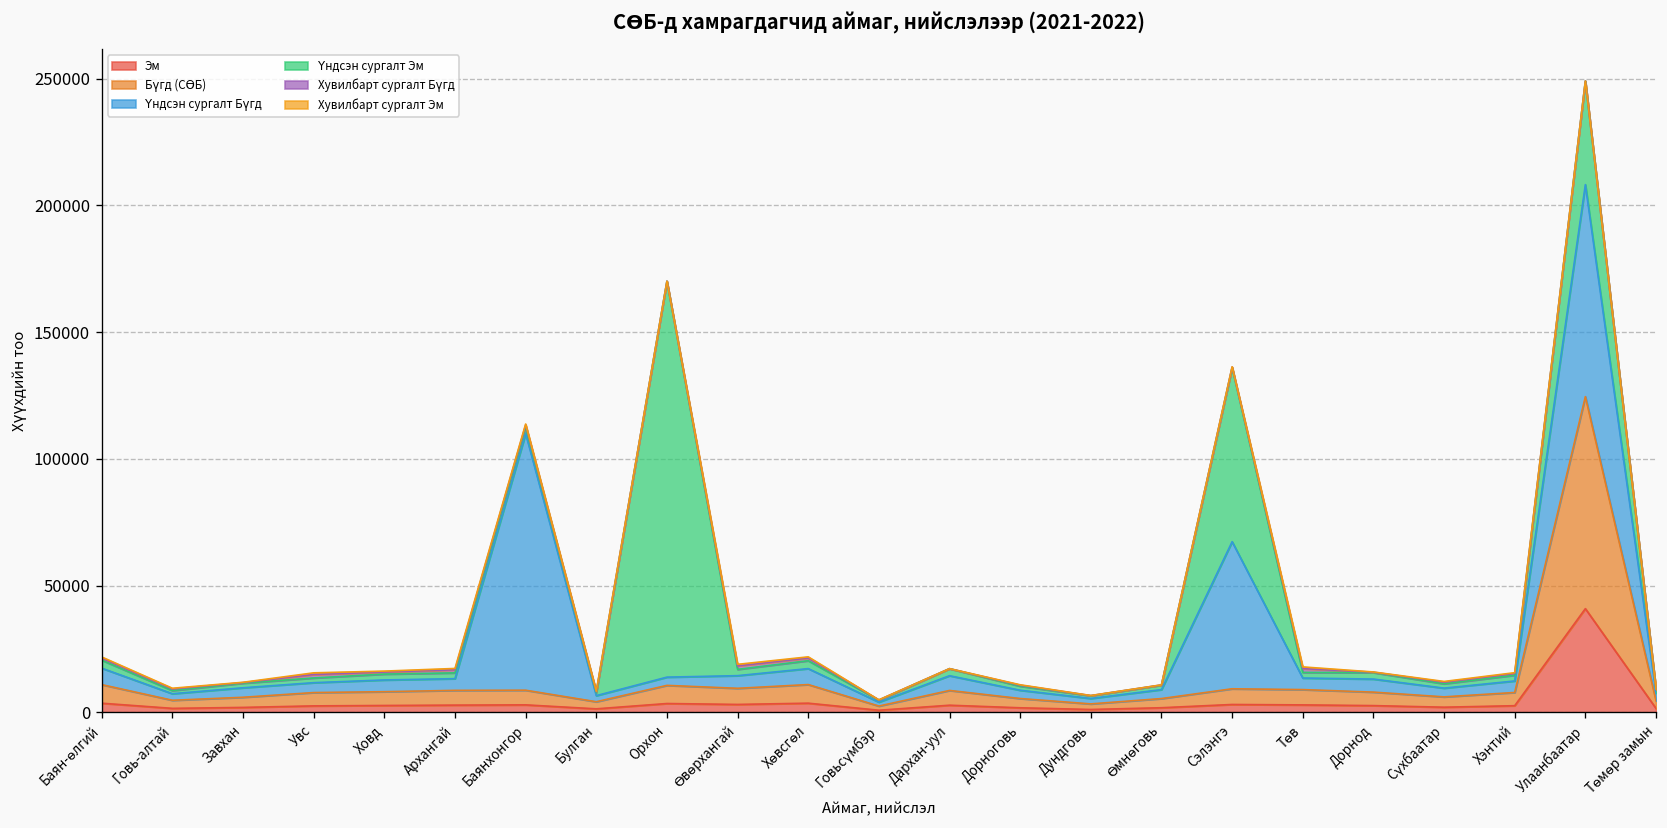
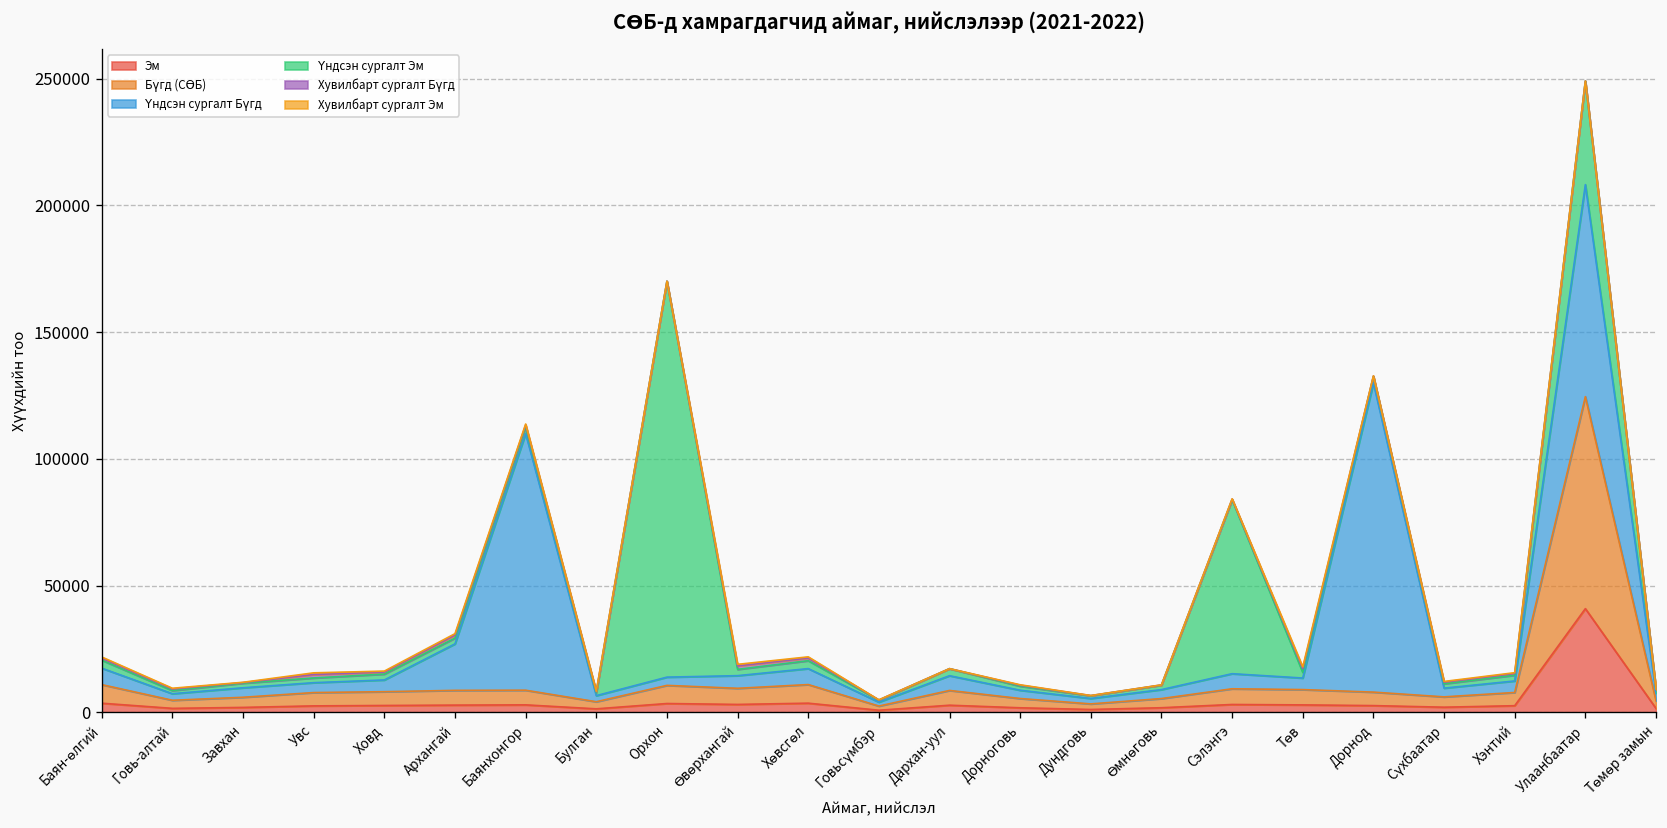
  {
    "Үндсэн сургалт Бүгд": {
      "Баян-өлгий": 6000,
      "Говь-алтай": 3000,
      "Завхан": 4000,
      "Увс": 4000,
      "Ховд": 5000,
-     "Архангай": 5000,
+     "Архангай": 18000,
      "Баянхонгор": 101000,
      "Орхон": 3000,
      "Өвөрхангай": 5000,
      "Хөвсгөл": 6000,
      "Дархан-уул": 6000,
      "Дорноговь": 3000,
      "Өмнөговь": 4000,
-     "Сэлэнгэ": 58000,
+     "Сэлэнгэ": 6000,
      "Төв": 5000,
-     "Дорнод": 5000,
+     "Дорнод": 122000,
      "Сүхбаатар": 3000,
      "Хэнтий": 5000,
      "Улаанбаатар": 84000,
      "Төмөр замын": 3000
    },
    "Үндсэн сургалт Эм": {
      "Увс": 2000,
      "Өвөрхангай": 2000,
      "Төв": 2000
    }
  }
